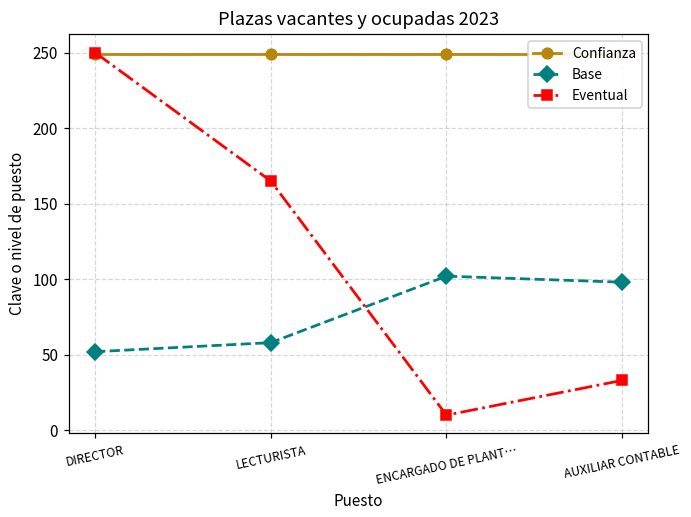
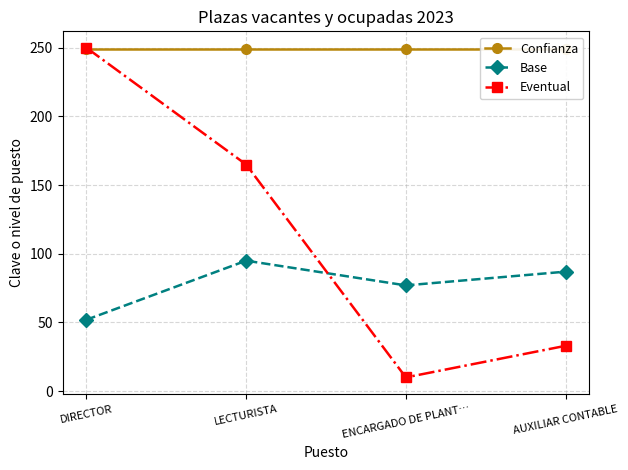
  {
    "Confianza": {
      "LECTURISTA": 249,
      "ENCARGADO DE PLANT…": 249
    },
    "Base": {
      "DIRECTOR": 52,
-     "LECTURISTA": 58,
-     "ENCARGADO DE PLANT…": 102,
-     "AUXILIAR CONTABLE": 98
+     "LECTURISTA": 95,
+     "ENCARGADO DE PLANT…": 77,
+     "AUXILIAR CONTABLE": 87
    },
    "Eventual": {
      "LECTURISTA": 165,
      "ENCARGADO DE PLANT…": 10,
      "AUXILIAR CONTABLE": 33
    }
  }
